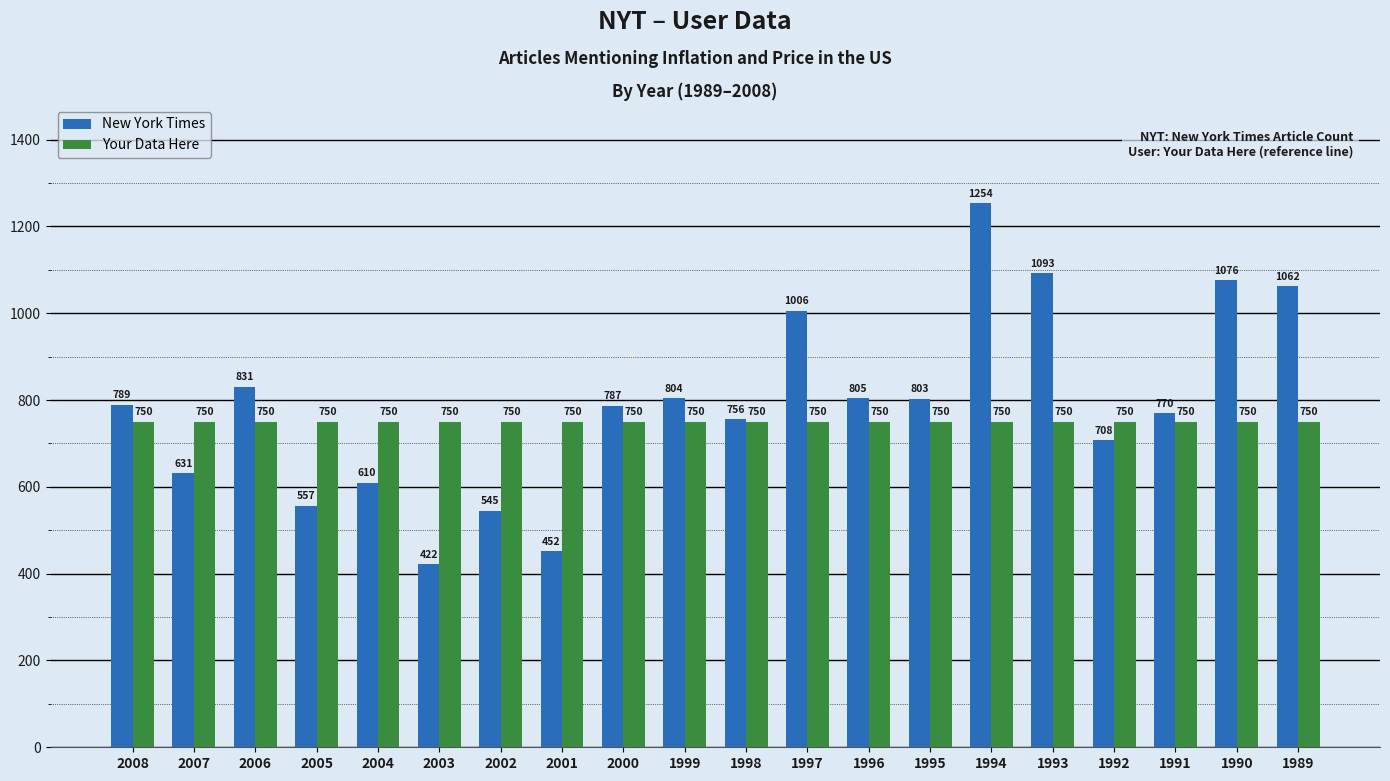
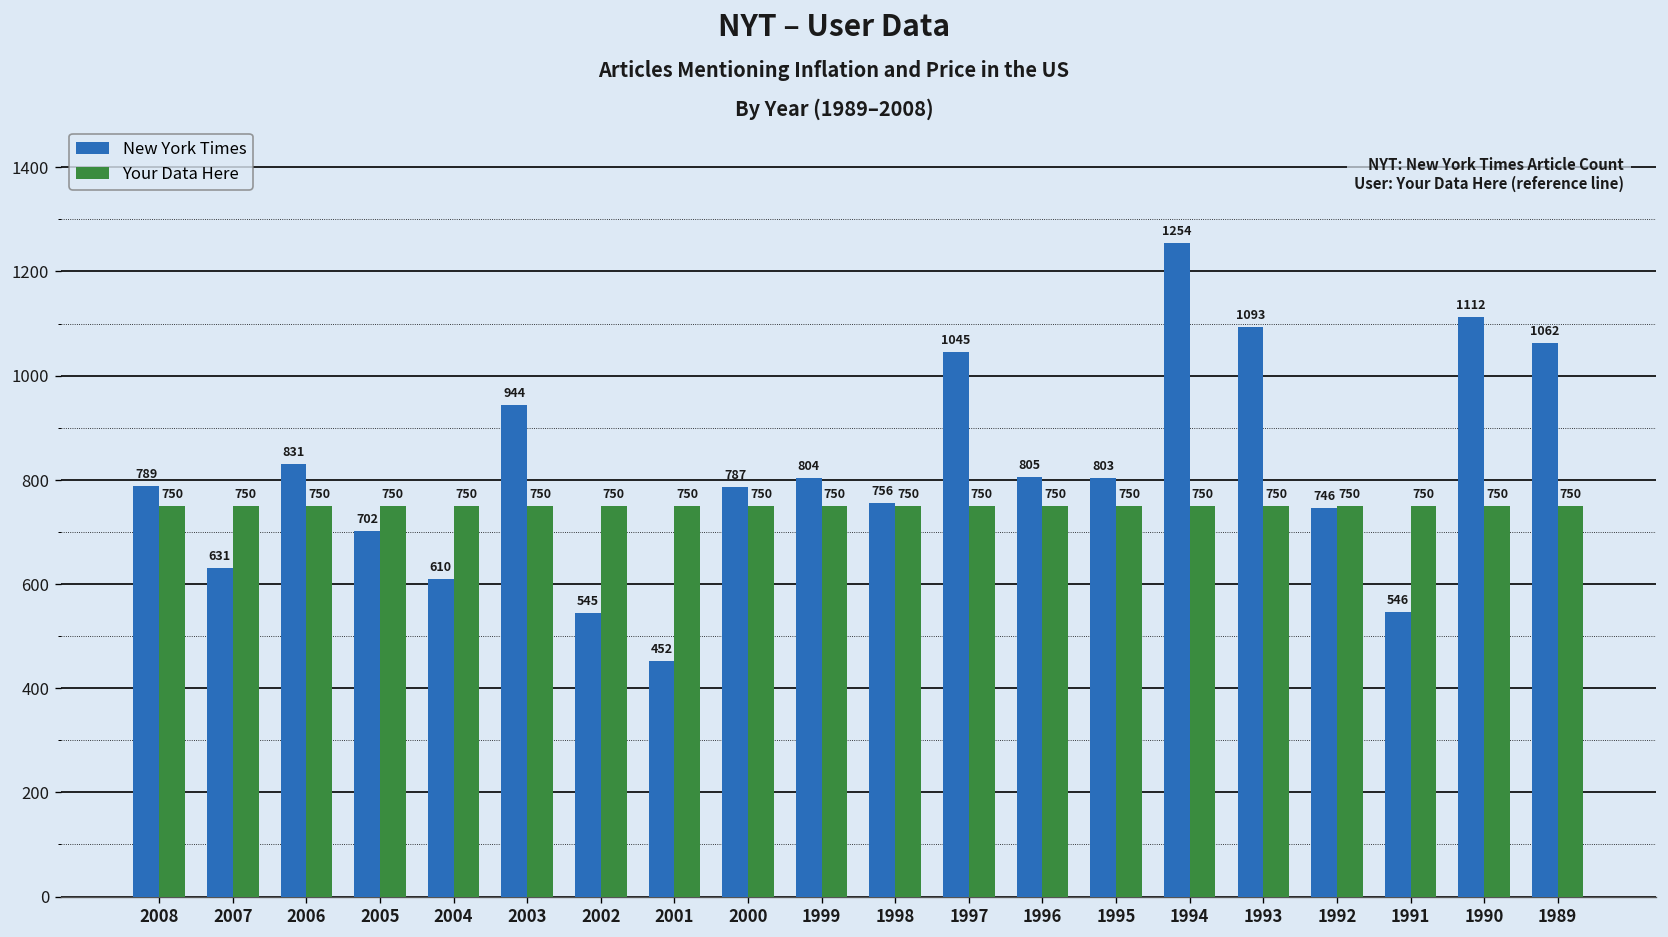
  {
    "New York Times": {
      "2008": 789,
      "2007": 631,
      "2006": 831,
-     "2005": 557,
+     "2005": 702,
      "2004": 610,
-     "2003": 422,
+     "2003": 944,
      "2002": 545,
      "2001": 452,
      "2000": 787,
      "1999": 804,
      "1998": 756,
-     "1997": 1006,
+     "1997": 1045,
      "1996": 805,
      "1995": 803,
      "1994": 1254,
      "1993": 1093,
-     "1992": 708,
-     "1991": 770,
-     "1990": 1076,
+     "1992": 746,
+     "1991": 546,
+     "1990": 1112,
      "1989": 1062
    },
    "Your Data Here": {
      "2008": 750,
      "2007": 750,
      "2006": 750,
      "2005": 750,
      "2004": 750,
      "2003": 750,
      "2002": 750,
      "2001": 750,
      "2000": 750,
      "1999": 750,
      "1998": 750,
      "1997": 750,
      "1996": 750,
      "1995": 750,
      "1994": 750,
      "1993": 750,
      "1992": 750,
      "1991": 750,
      "1990": 750,
      "1989": 750
    }
  }
